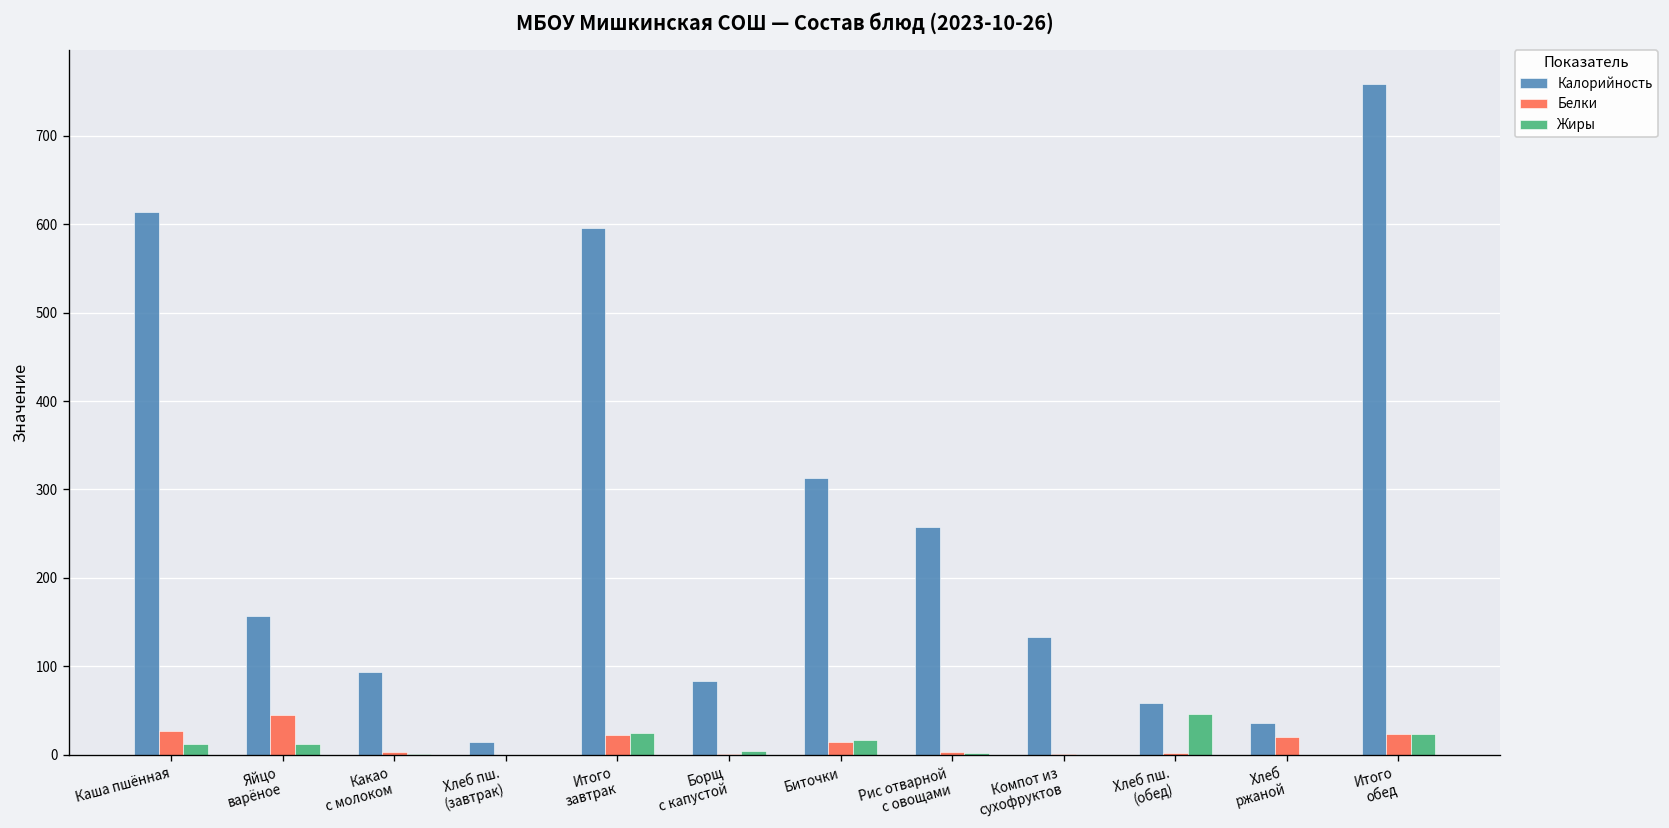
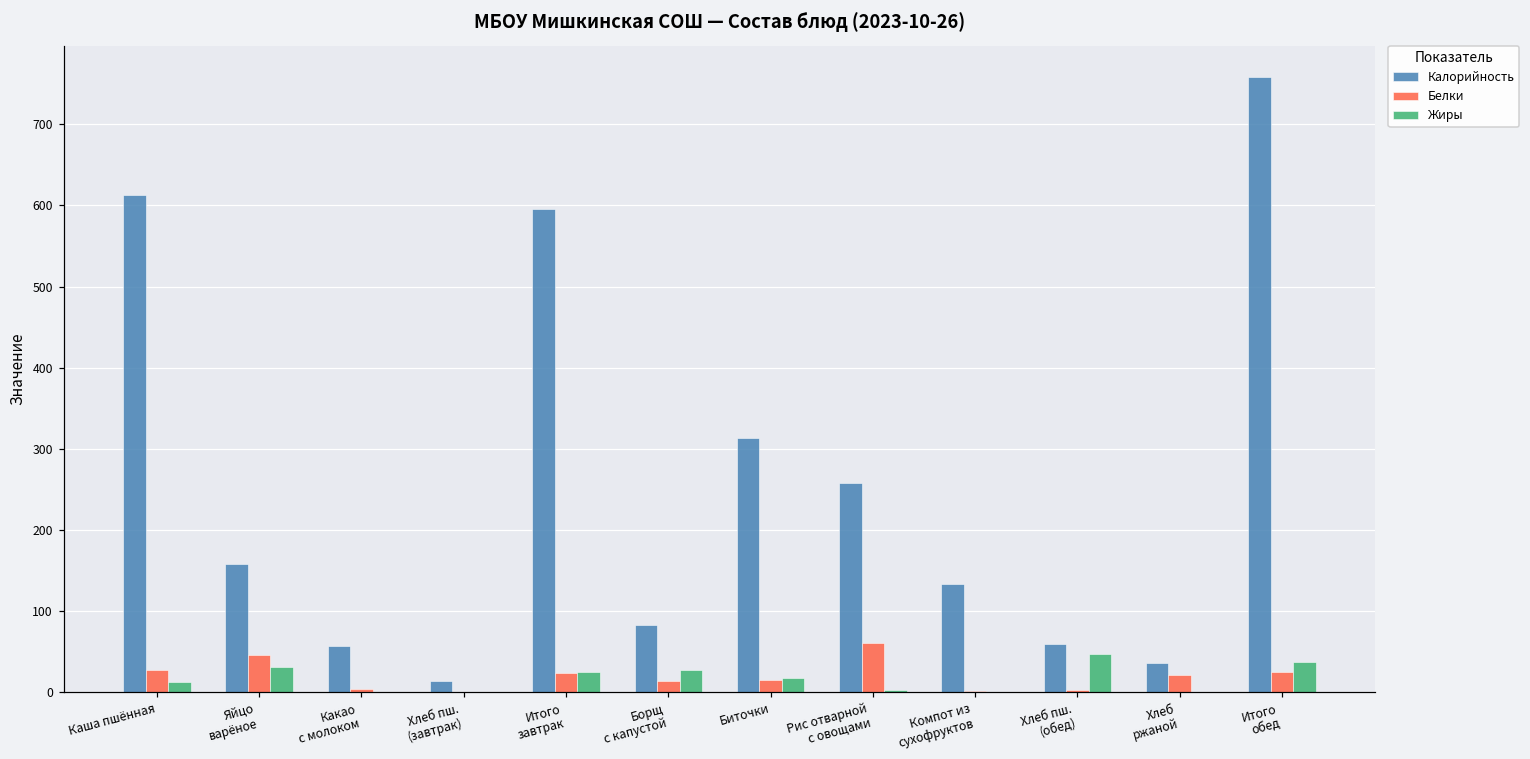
  {
    "Калорийность": {
      "Каша пшённая": 610,
      "Яйцо варёное": 160,
-     "Какао с молоком": 90,
+     "Какао с молоком": 60,
      "Хлеб пш. (завтрак)": 10,
      "Итого завтрак": 600,
      "Борщ с капустой": 80,
      "Биточки": 310,
      "Рис отварной с овощами": 260,
      "Компот из сухофруктов": 130,
      "Хлеб пш. (обед)": 60,
      "Хлеб ржаной": 40,
      "Итого обед": 760
    },
    "Белки": {
      "Каша пшённая": 30,
      "Яйцо варёное": 50,
      "Итого завтрак": 20,
-     "Борщ с капустой": 0,
+     "Борщ с капустой": 10,
      "Биточки": 20,
-     "Рис отварной с овощами": 0,
+     "Рис отварной с овощами": 60,
      "Хлеб ржаной": 20,
      "Итого обед": 20
    },
    "Жиры": {
      "Каша пшённая": 10,
-     "Яйцо варёное": 10,
+     "Яйцо варёное": 30,
      "Итого завтрак": 20,
-     "Борщ с капустой": 0,
+     "Борщ с капустой": 30,
      "Биточки": 20,
      "Хлеб пш. (обед)": 50,
-     "Итого обед": 20
+     "Итого обед": 40
    }
  }
